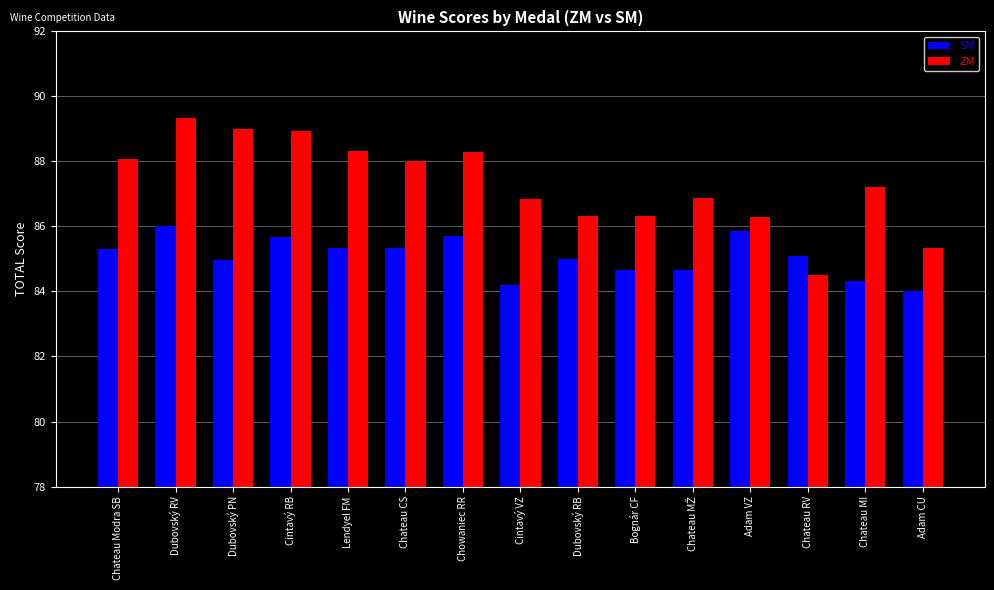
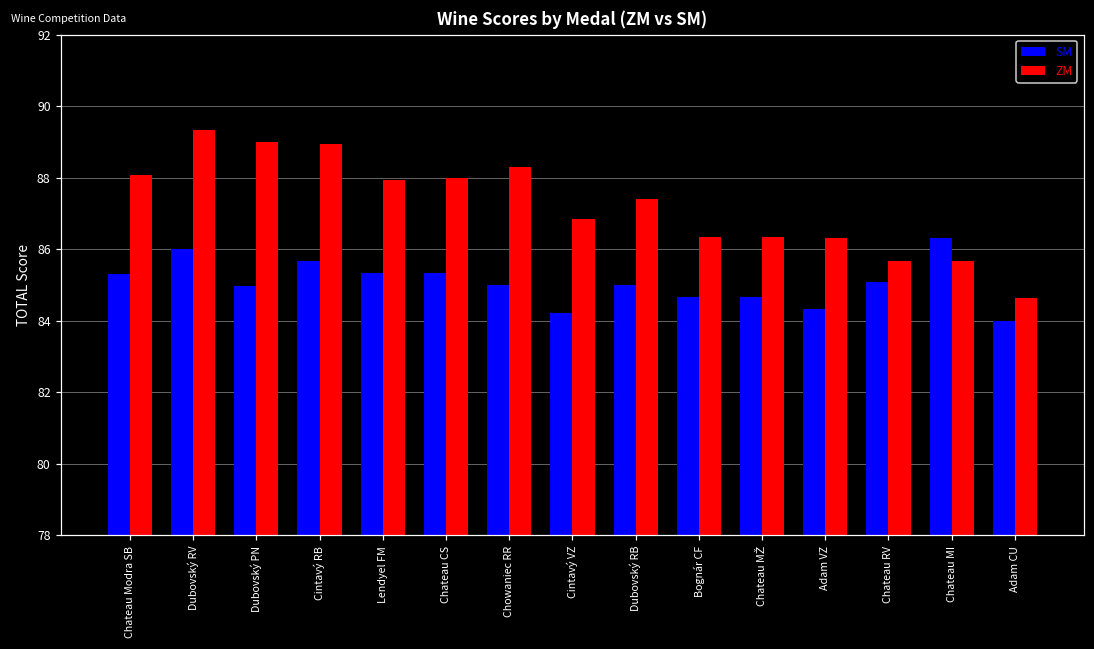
  {
    "SM": {
      "Chateau Modra SB": 85.3,
      "Dubovský RV": 86.0,
      "Dubovský PN": 85.0,
      "Cintavý RB": 85.7,
      "Lendyel FM": 85.3,
      "Chateau CS": 85.3,
-     "Chowaniec RR": 85.7,
+     "Chowaniec RR": 85.0,
      "Cintavý VZ": 84.2,
      "Dubovský RB": 85.0,
      "Bognár CF": 84.7,
      "Chateau MŽ": 84.7,
-     "Adam VZ": 85.9,
+     "Adam VZ": 84.3,
      "Chateau RV": 85.1,
-     "Chateau MI": 84.3,
+     "Chateau MI": 86.3,
      "Adam CU": 84.0
    },
    "ZM": {
      "Chateau Modra SB": 88.1,
      "Dubovský RV": 89.3,
      "Dubovský PN": 89.0,
      "Cintavý RB": 88.9,
-     "Lendyel FM": 88.3,
+     "Lendyel FM": 87.9,
      "Chateau CS": 88.0,
      "Chowaniec RR": 88.3,
      "Cintavý VZ": 86.8,
-     "Dubovský RB": 86.3,
+     "Dubovský RB": 87.4,
      "Bognár CF": 86.3,
-     "Chateau MŽ": 86.9,
+     "Chateau MŽ": 86.3,
      "Adam VZ": 86.3,
-     "Chateau RV": 84.5,
-     "Chateau MI": 87.2,
-     "Adam CU": 85.3
+     "Chateau RV": 85.7,
+     "Chateau MI": 85.7,
+     "Adam CU": 84.6
    }
  }
